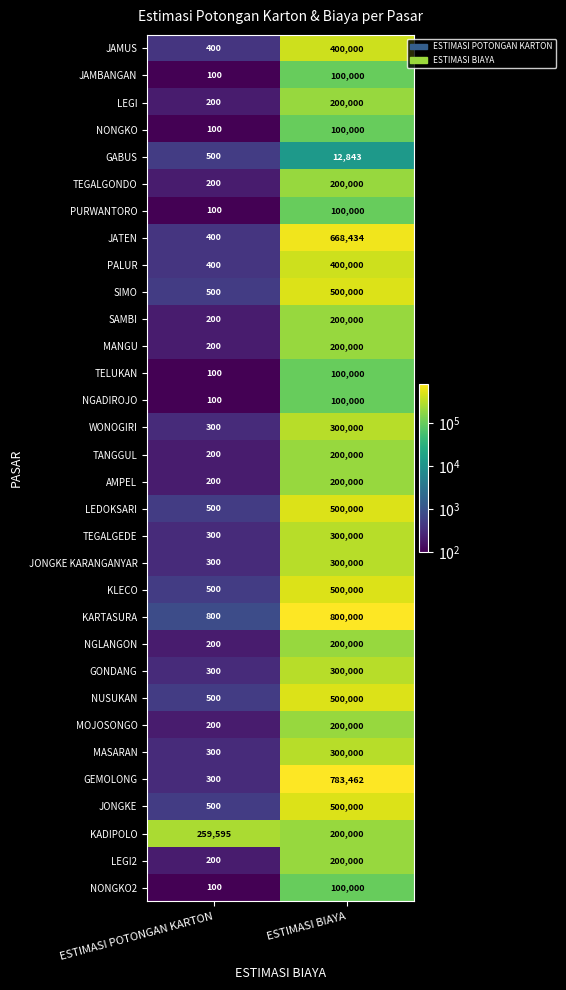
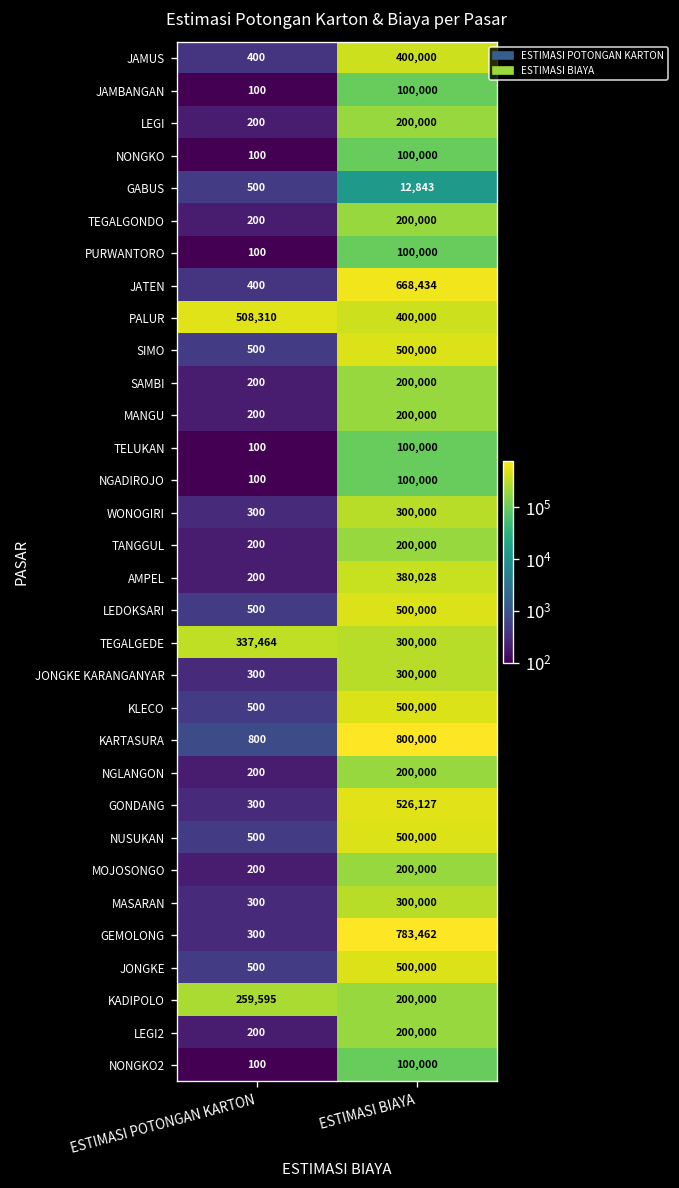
  {
    "JAMUS": {
      "ESTIMASI POTONGAN KARTON": "400",
      "ESTIMASI BIAYA": "400,000"
    },
    "JAMBANGAN": {
      "ESTIMASI POTONGAN KARTON": "100",
      "ESTIMASI BIAYA": "100,000"
    },
    "LEGI": {
      "ESTIMASI POTONGAN KARTON": "200",
      "ESTIMASI BIAYA": "200,000"
    },
    "NONGKO": {
      "ESTIMASI POTONGAN KARTON": "100",
      "ESTIMASI BIAYA": "100,000"
    },
    "GABUS": {
      "ESTIMASI POTONGAN KARTON": "500",
      "ESTIMASI BIAYA": "12,843"
    },
    "TEGALGONDO": {
      "ESTIMASI POTONGAN KARTON": "200",
      "ESTIMASI BIAYA": "200,000"
    },
    "PURWANTORO": {
      "ESTIMASI POTONGAN KARTON": "100",
      "ESTIMASI BIAYA": "100,000"
    },
    "JATEN": {
      "ESTIMASI POTONGAN KARTON": "400",
      "ESTIMASI BIAYA": "668,434"
    },
    "PALUR": {
-     "ESTIMASI POTONGAN KARTON": "400",
+     "ESTIMASI POTONGAN KARTON": "508,310",
      "ESTIMASI BIAYA": "400,000"
    },
    "SIMO": {
      "ESTIMASI POTONGAN KARTON": "500",
      "ESTIMASI BIAYA": "500,000"
    },
    "SAMBI": {
      "ESTIMASI POTONGAN KARTON": "200",
      "ESTIMASI BIAYA": "200,000"
    },
    "MANGU": {
      "ESTIMASI POTONGAN KARTON": "200",
      "ESTIMASI BIAYA": "200,000"
    },
    "TELUKAN": {
      "ESTIMASI POTONGAN KARTON": "100",
      "ESTIMASI BIAYA": "100,000"
    },
    "NGADIROJO": {
      "ESTIMASI POTONGAN KARTON": "100",
      "ESTIMASI BIAYA": "100,000"
    },
    "WONOGIRI": {
      "ESTIMASI POTONGAN KARTON": "300",
      "ESTIMASI BIAYA": "300,000"
    },
    "TANGGUL": {
      "ESTIMASI POTONGAN KARTON": "200",
      "ESTIMASI BIAYA": "200,000"
    },
    "AMPEL": {
      "ESTIMASI POTONGAN KARTON": "200",
-     "ESTIMASI BIAYA": "200,000"
+     "ESTIMASI BIAYA": "380,028"
    },
    "LEDOKSARI": {
      "ESTIMASI POTONGAN KARTON": "500",
      "ESTIMASI BIAYA": "500,000"
    },
    "TEGALGEDE": {
-     "ESTIMASI POTONGAN KARTON": "300",
+     "ESTIMASI POTONGAN KARTON": "337,464",
      "ESTIMASI BIAYA": "300,000"
    },
    "JONGKE KARANGANYAR": {
      "ESTIMASI POTONGAN KARTON": "300",
      "ESTIMASI BIAYA": "300,000"
    },
    "KLECO": {
      "ESTIMASI POTONGAN KARTON": "500",
      "ESTIMASI BIAYA": "500,000"
    },
    "KARTASURA": {
      "ESTIMASI POTONGAN KARTON": "800",
      "ESTIMASI BIAYA": "800,000"
    },
    "NGLANGON": {
      "ESTIMASI POTONGAN KARTON": "200",
      "ESTIMASI BIAYA": "200,000"
    },
    "GONDANG": {
      "ESTIMASI POTONGAN KARTON": "300",
-     "ESTIMASI BIAYA": "300,000"
+     "ESTIMASI BIAYA": "526,127"
    },
    "NUSUKAN": {
      "ESTIMASI POTONGAN KARTON": "500",
      "ESTIMASI BIAYA": "500,000"
    },
    "MOJOSONGO": {
      "ESTIMASI POTONGAN KARTON": "200",
      "ESTIMASI BIAYA": "200,000"
    },
    "MASARAN": {
      "ESTIMASI POTONGAN KARTON": "300",
      "ESTIMASI BIAYA": "300,000"
    },
    "GEMOLONG": {
      "ESTIMASI POTONGAN KARTON": "300",
      "ESTIMASI BIAYA": "783,462"
    },
    "JONGKE": {
      "ESTIMASI POTONGAN KARTON": "500",
      "ESTIMASI BIAYA": "500,000"
    },
    "KADIPOLO": {
      "ESTIMASI POTONGAN KARTON": "259,595",
      "ESTIMASI BIAYA": "200,000"
    },
    "LEGI2": {
      "ESTIMASI POTONGAN KARTON": "200",
      "ESTIMASI BIAYA": "200,000"
    },
    "NONGKO2": {
      "ESTIMASI POTONGAN KARTON": "100",
      "ESTIMASI BIAYA": "100,000"
    }
  }
